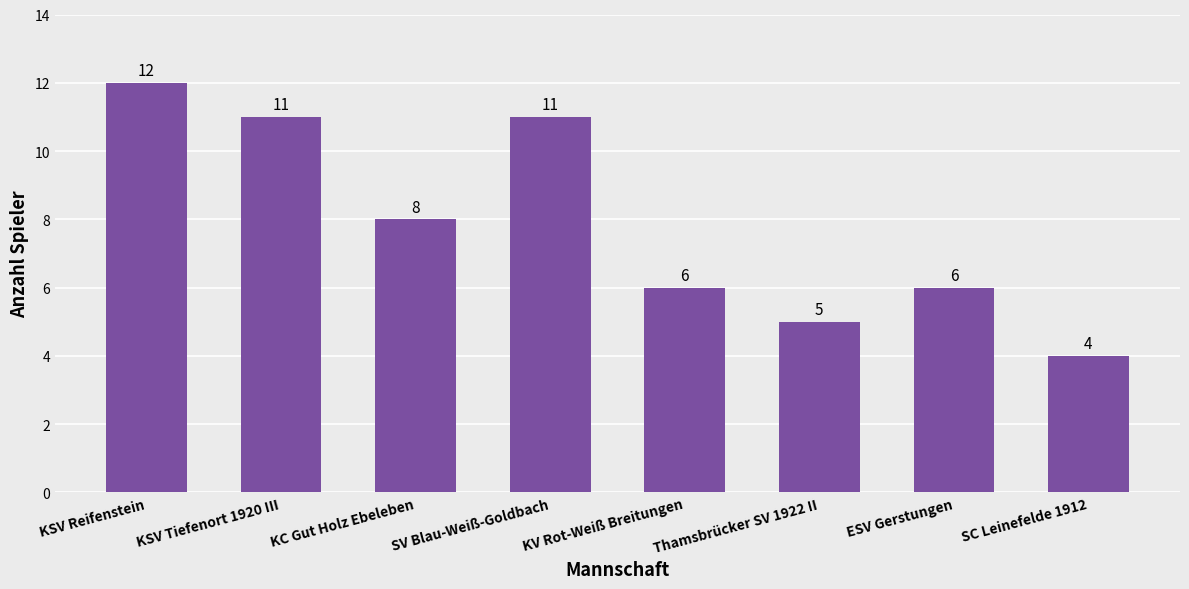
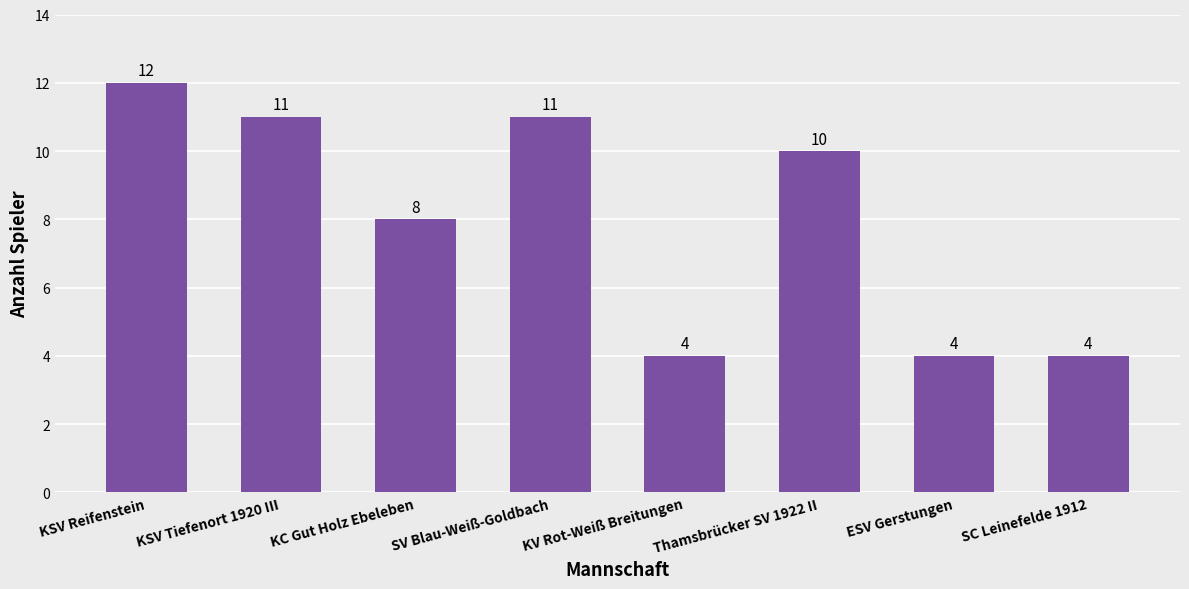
  {
    "KSV Reifenstein": 12,
    "KSV Tiefenort 1920 III": 11,
    "KC Gut Holz Ebeleben": 8,
    "SV Blau-Weiß-Goldbach": 11,
-   "KV Rot-Weiß Breitungen": 6,
-   "Thamsbrücker SV 1922 II": 5,
-   "ESV Gerstungen": 6,
+   "KV Rot-Weiß Breitungen": 4,
+   "Thamsbrücker SV 1922 II": 10,
+   "ESV Gerstungen": 4,
    "SC Leinefelde 1912": 4
  }
